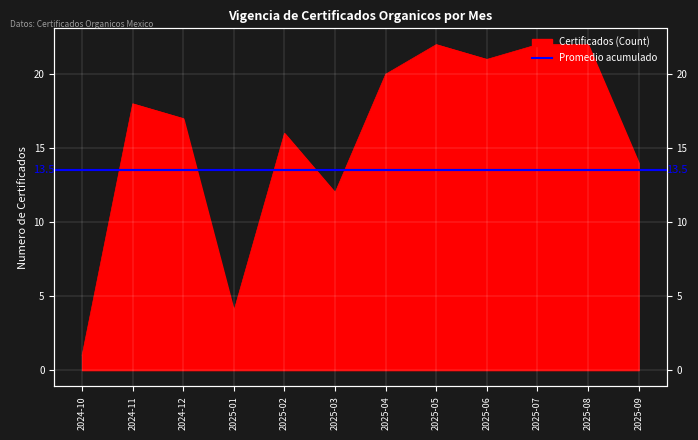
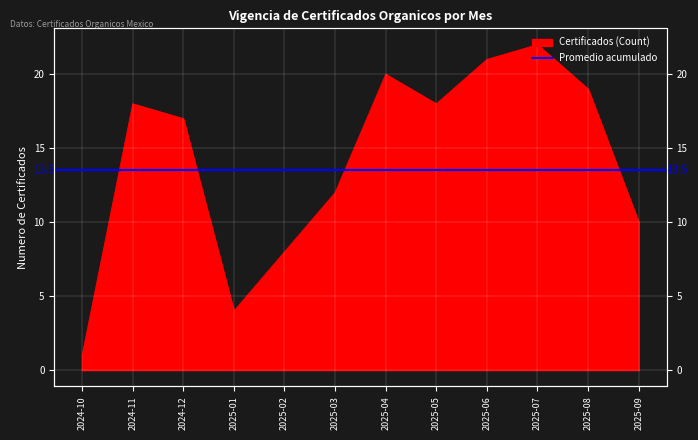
  {
    "2024-10": 1,
    "2024-11": 18,
    "2024-12": 17,
    "2025-01": 4,
-   "2025-02": 16,
+   "2025-02": 8,
    "2025-03": 12,
    "2025-04": 20,
-   "2025-05": 22,
+   "2025-05": 18,
    "2025-06": 21,
    "2025-07": 22,
-   "2025-08": 22,
-   "2025-09": 14
+   "2025-08": 19,
+   "2025-09": 10
  }
